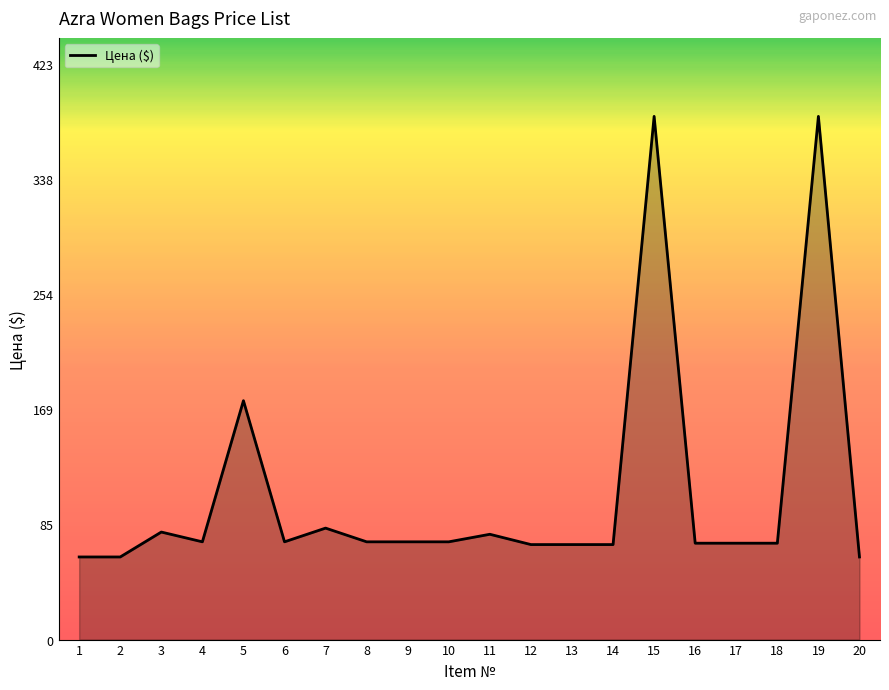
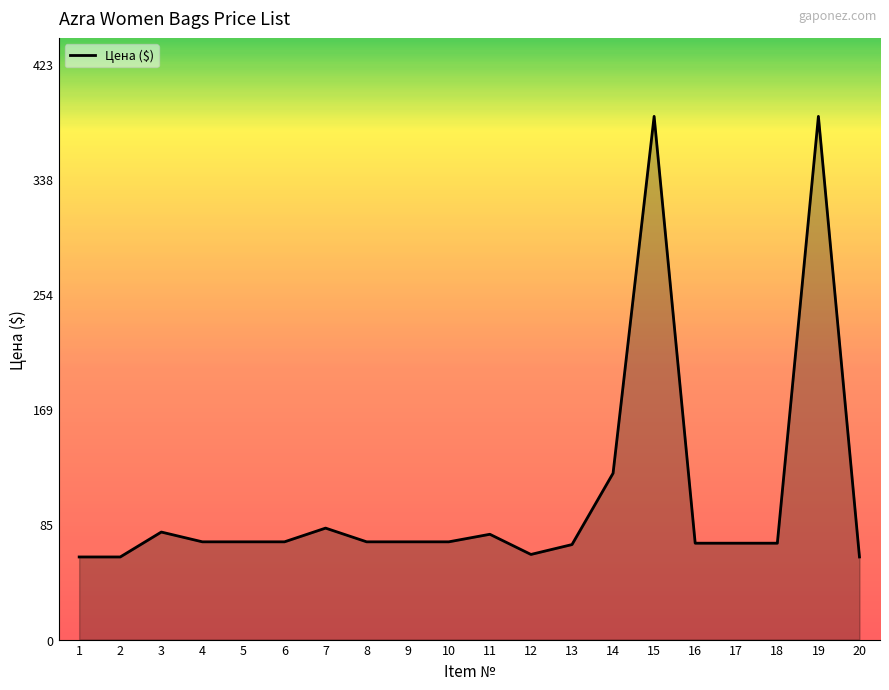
  {
    "1": 61,
    "2": 61,
    "3": 79,
    "4": 72,
-   "5": 175,
+   "5": 72,
    "6": 72,
    "7": 82,
    "8": 72,
    "9": 72,
    "10": 72,
    "11": 77,
-   "12": 70,
+   "12": 63,
    "13": 70,
-   "14": 70,
+   "14": 122,
    "15": 384,
    "16": 71,
    "17": 71,
    "18": 71,
    "19": 384,
    "20": 61
  }
